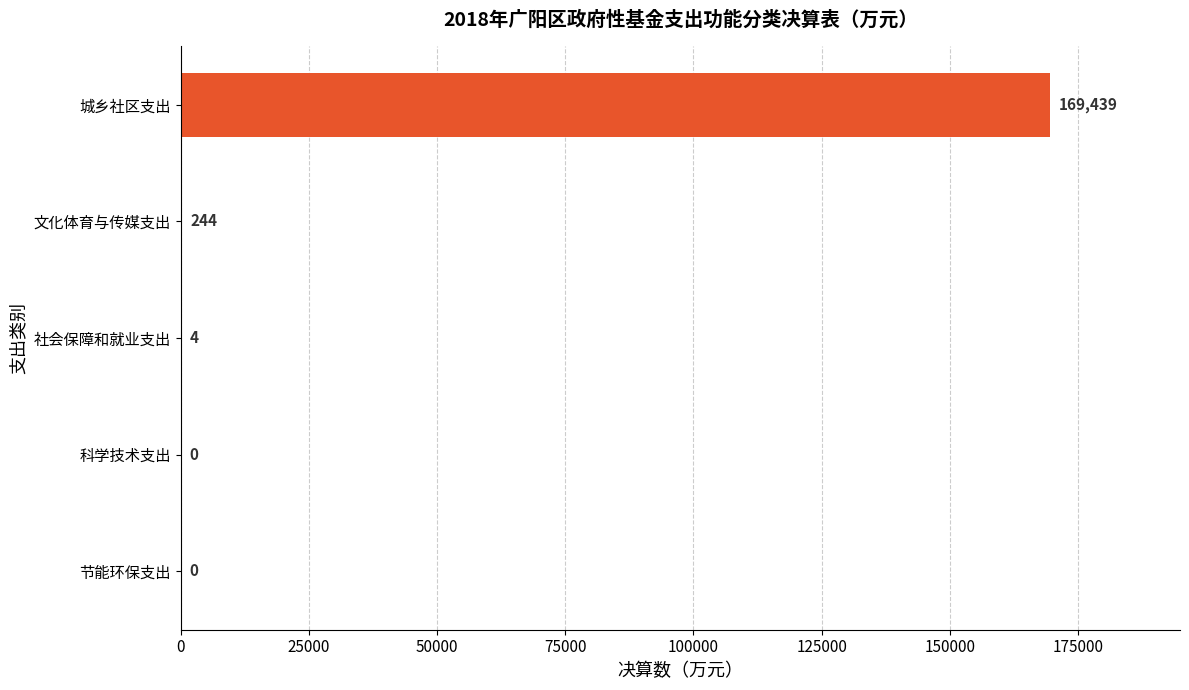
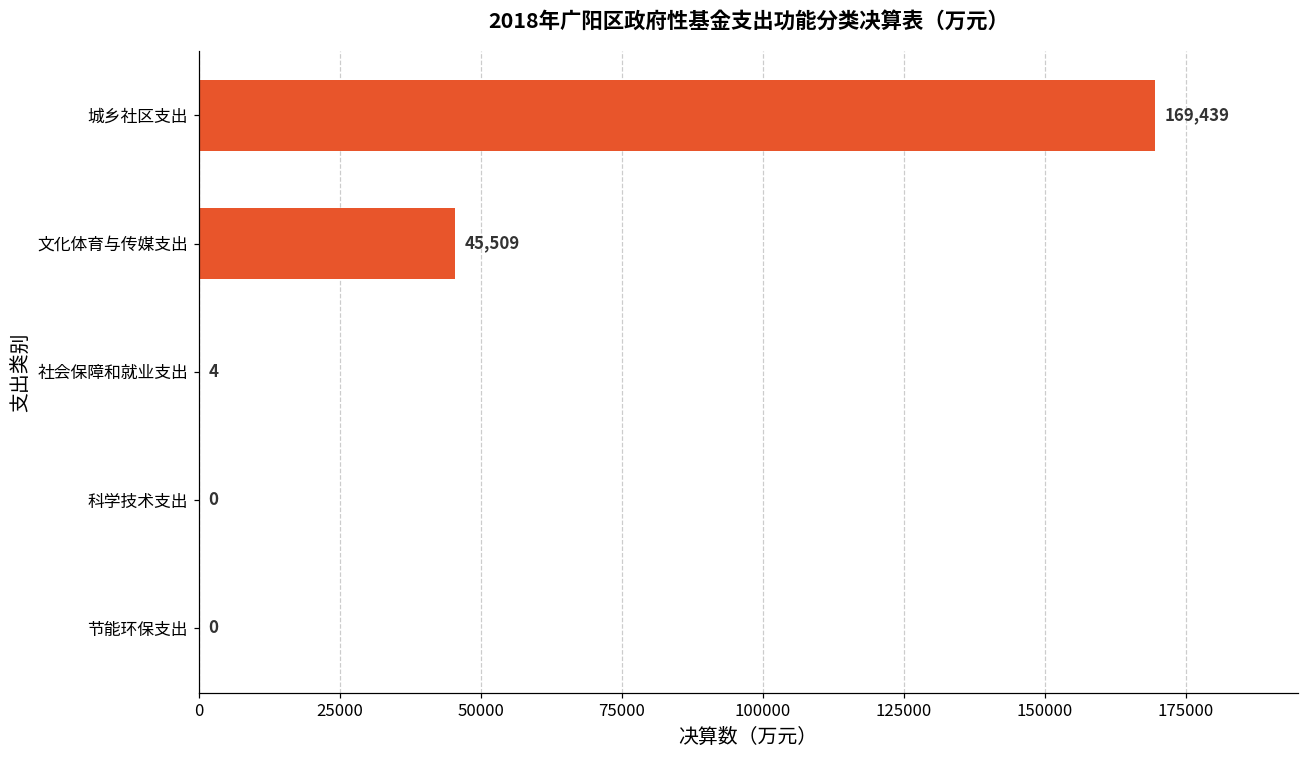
  {
    "城乡社区支出": "169,439",
-   "文化体育与传媒支出": "244",
+   "文化体育与传媒支出": "45,509",
    "社会保障和就业支出": "4",
    "科学技术支出": "0",
    "节能环保支出": "0"
  }
